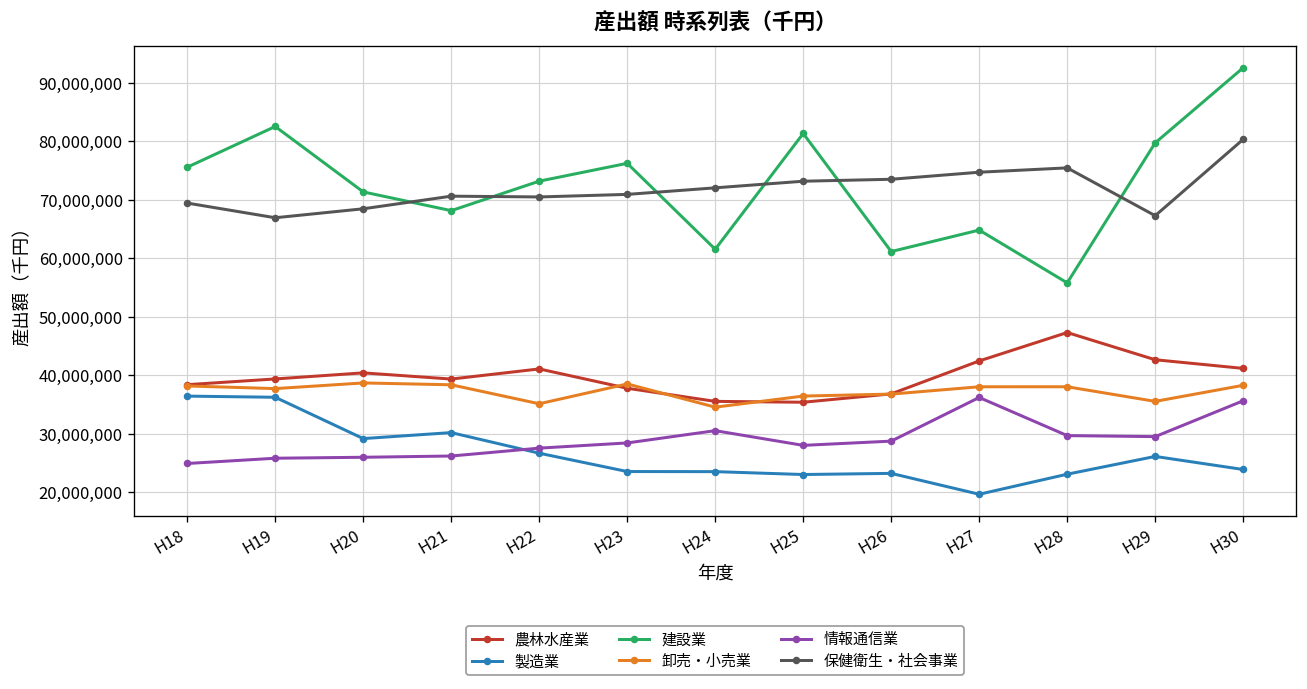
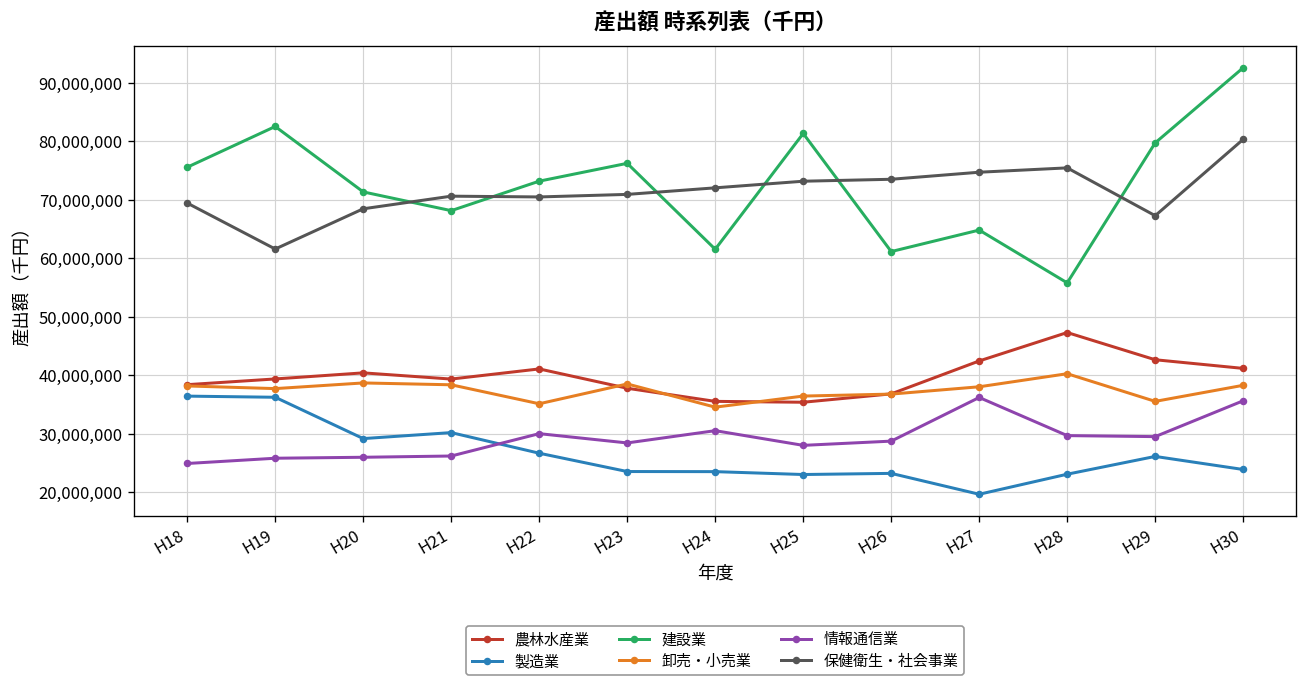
  {
    "農林水産業": {
      "H19": "39,000,000",
      "H20": "40,000,000",
      "H21": "39,000,000",
      "H22": "41,000,000",
      "H23": "38,000,000",
      "H24": "36,000,000",
      "H25": "35,000,000",
      "H27": "42,000,000",
      "H28": "47,000,000",
      "H29": "43,000,000",
      "H30": "41,000,000"
    },
    "製造業": {
      "H18": "36,000,000",
      "H19": "36,000,000",
      "H20": "29,000,000",
      "H21": "30,000,000",
      "H22": "27,000,000",
      "H23": "24,000,000",
      "H24": "24,000,000",
      "H25": "23,000,000",
      "H26": "23,000,000",
      "H27": "20,000,000",
      "H28": "23,000,000",
      "H29": "26,000,000",
      "H30": "24,000,000"
    },
    "建設業": {
      "H18": "76,000,000",
      "H19": "83,000,000",
      "H20": "71,000,000",
      "H21": "68,000,000",
      "H22": "73,000,000",
      "H23": "76,000,000",
      "H24": "62,000,000",
      "H25": "81,000,000",
      "H26": "61,000,000",
      "H27": "65,000,000",
      "H28": "56,000,000",
      "H29": "80,000,000",
      "H30": "93,000,000"
    },
    "卸売・小売業": {
      "H19": "38,000,000",
      "H20": "39,000,000",
      "H21": "38,000,000",
      "H22": "35,000,000",
      "H23": "39,000,000",
      "H24": "35,000,000",
      "H25": "36,000,000",
      "H27": "38,000,000",
-     "H28": "38,000,000",
+     "H28": "40,000,000",
      "H29": "36,000,000",
      "H30": "38,000,000"
    },
    "情報通信業": {
      "H18": "25,000,000",
      "H19": "26,000,000",
      "H20": "26,000,000",
      "H21": "26,000,000",
-     "H22": "28,000,000",
+     "H22": "30,000,000",
      "H23": "28,000,000",
      "H24": "31,000,000",
      "H25": "28,000,000",
      "H26": "29,000,000",
      "H27": "36,000,000",
      "H28": "30,000,000",
      "H29": "30,000,000",
      "H30": "36,000,000"
    },
    "保健衛生・社会事業": {
      "H18": "69,000,000",
-     "H19": "67,000,000",
+     "H19": "62,000,000",
      "H20": "68,000,000",
      "H21": "71,000,000",
      "H22": "71,000,000",
      "H23": "71,000,000",
      "H24": "72,000,000",
      "H25": "73,000,000",
      "H26": "74,000,000",
      "H27": "75,000,000",
      "H28": "75,000,000",
      "H29": "67,000,000",
      "H30": "80,000,000"
    }
  }
